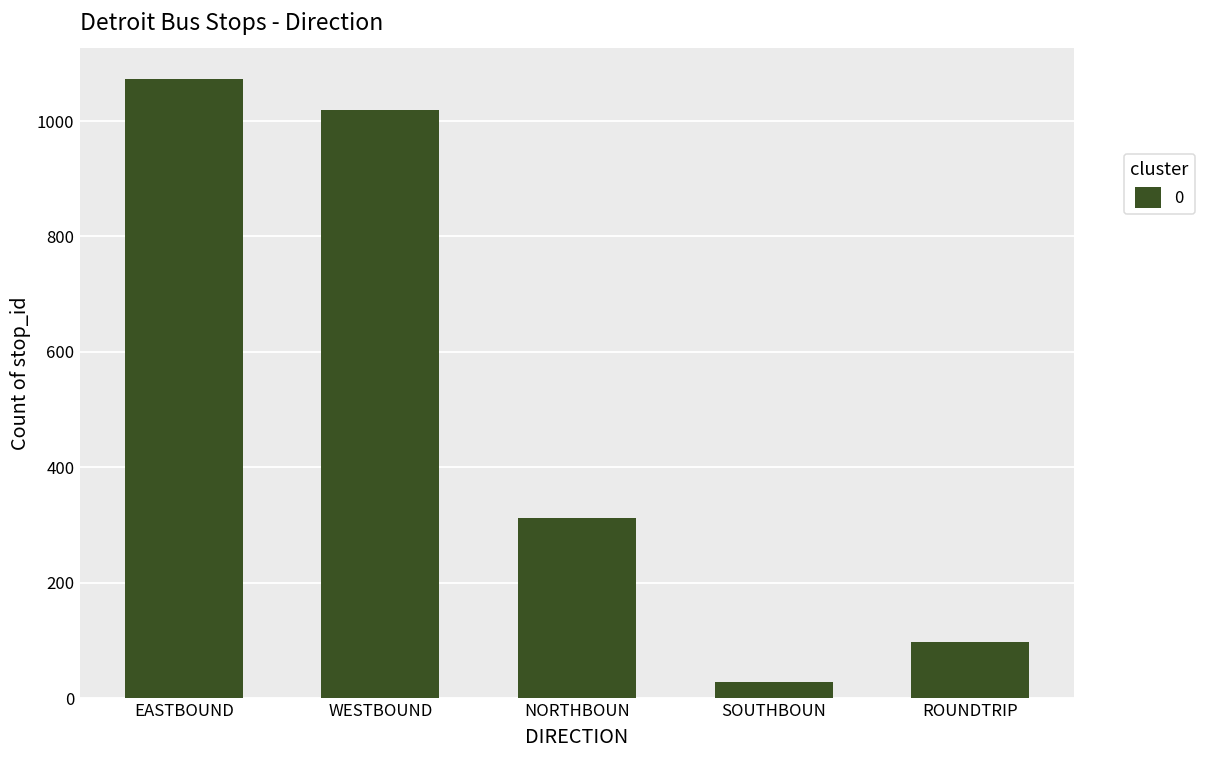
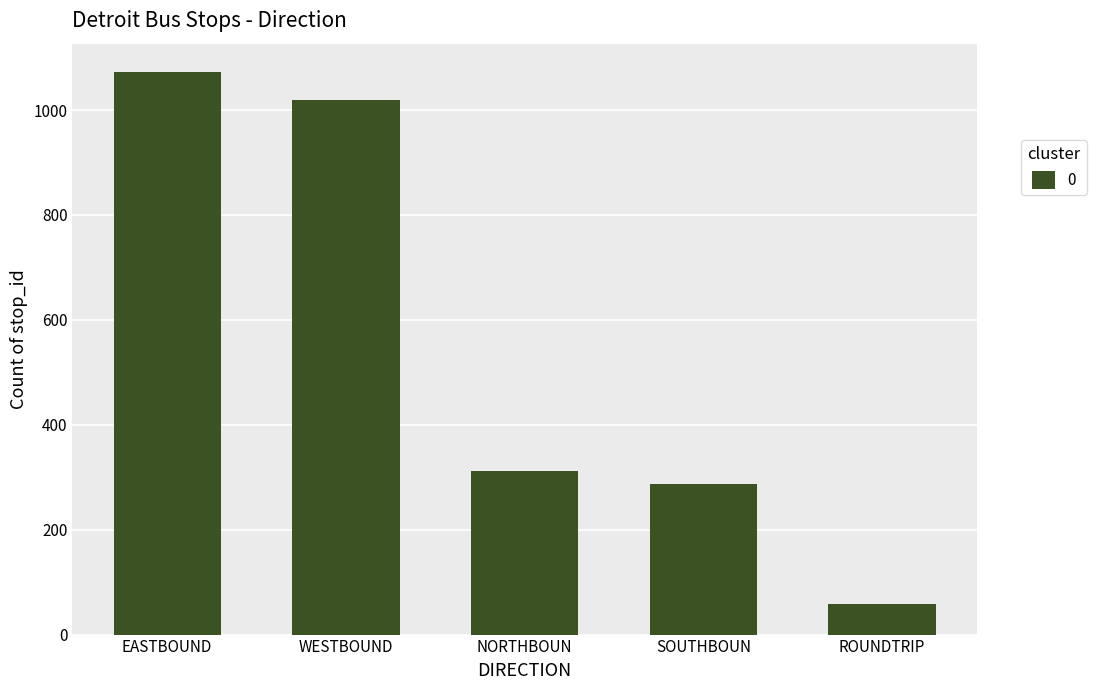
  {
    "EASTBOUND": 1070,
    "WESTBOUND": 1020,
    "NORTHBOUN": 310,
-   "SOUTHBOUN": 30,
-   "ROUNDTRIP": 100
+   "SOUTHBOUN": 290,
+   "ROUNDTRIP": 60
  }
